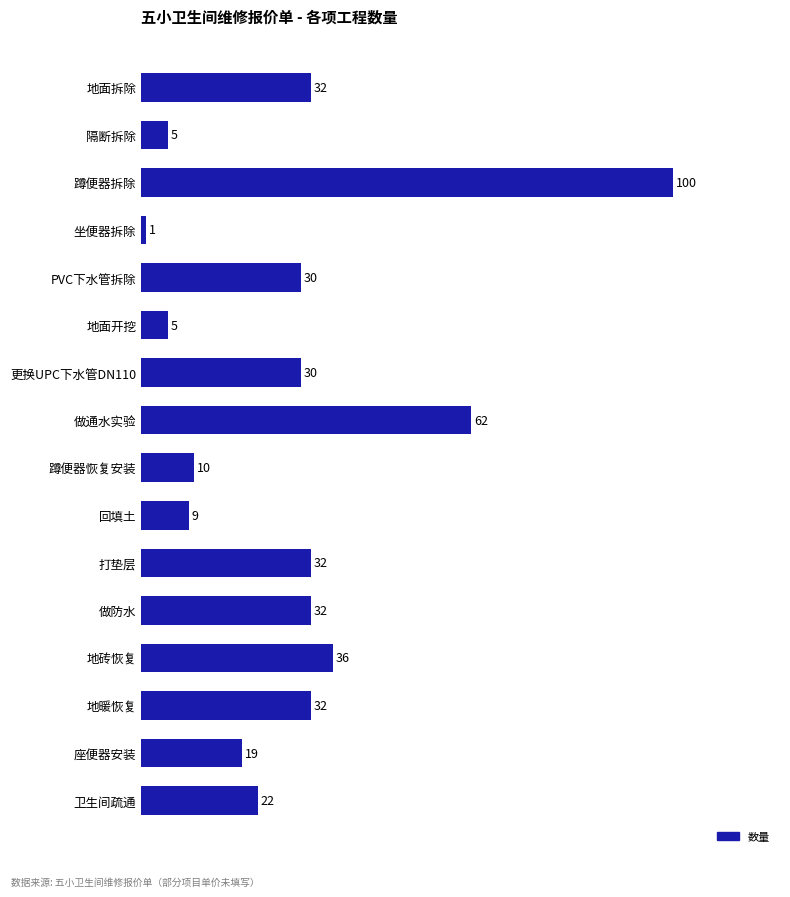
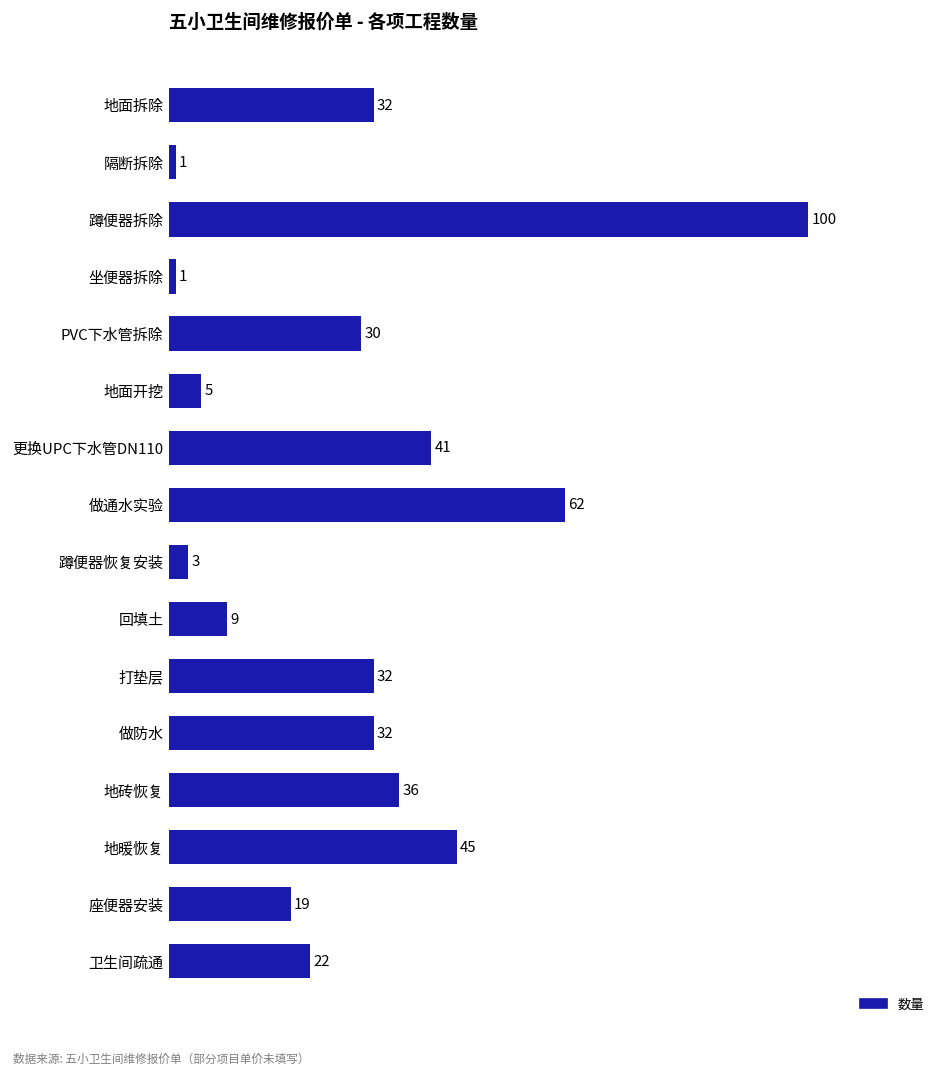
  {
    "地面拆除": 32,
-   "隔断拆除": 5,
+   "隔断拆除": 1,
    "蹲便器拆除": 100,
    "坐便器拆除": 1,
    "PVC下水管拆除": 30,
    "地面开挖": 5,
-   "更换UPC下水管DN110": 30,
+   "更换UPC下水管DN110": 41,
    "做通水实验": 62,
-   "蹲便器恢复安装": 10,
+   "蹲便器恢复安装": 3,
    "回填土": 9,
    "打垫层": 32,
    "做防水": 32,
    "地砖恢复": 36,
-   "地暖恢复": 32,
+   "地暖恢复": 45,
    "座便器安装": 19,
    "卫生间疏通": 22
  }
